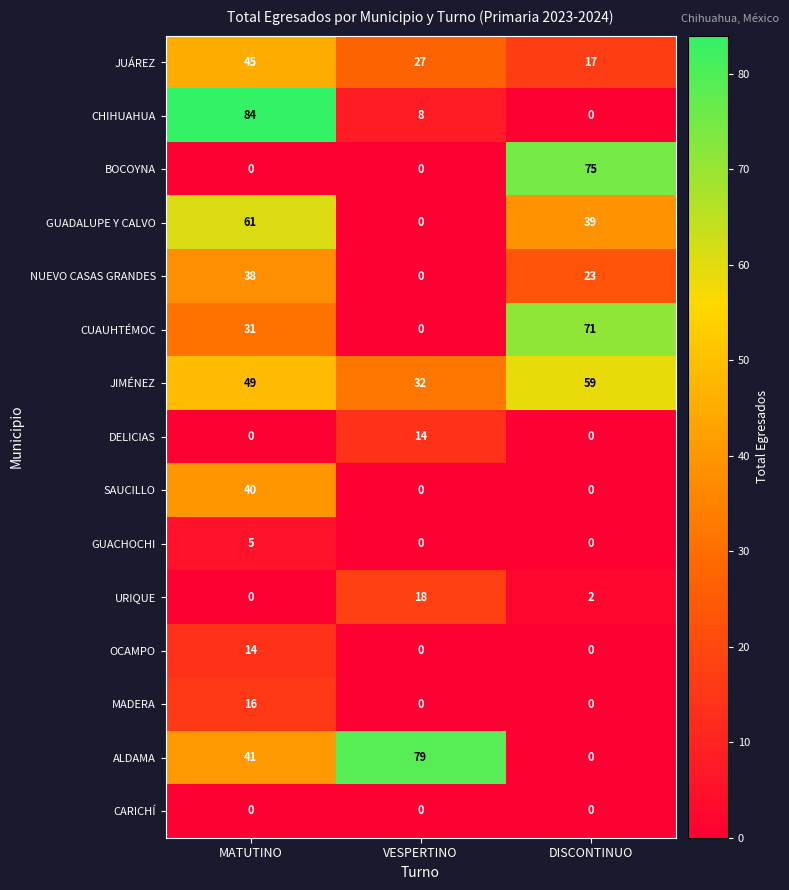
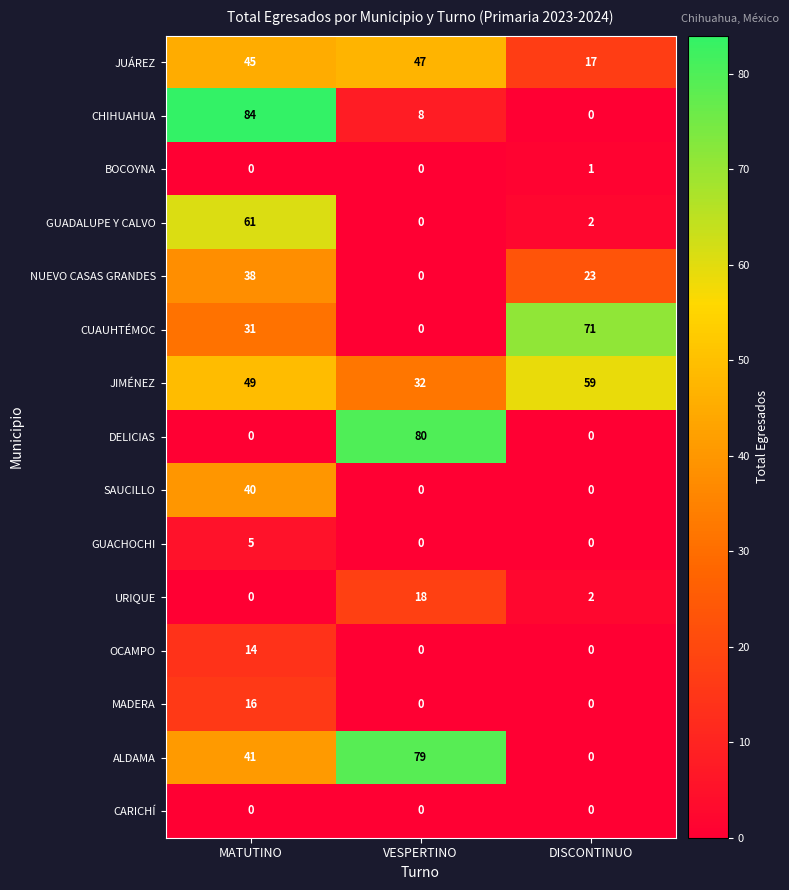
  {
    "JUÁREZ": {
      "MATUTINO": 45,
-     "VESPERTINO": 27,
+     "VESPERTINO": 47,
      "DISCONTINUO": 17
    },
    "CHIHUAHUA": {
      "MATUTINO": 84,
      "VESPERTINO": 8,
      "DISCONTINUO": 0
    },
    "BOCOYNA": {
      "MATUTINO": 0,
      "VESPERTINO": 0,
-     "DISCONTINUO": 75
+     "DISCONTINUO": 1
    },
    "GUADALUPE Y CALVO": {
      "MATUTINO": 61,
      "VESPERTINO": 0,
-     "DISCONTINUO": 39
+     "DISCONTINUO": 2
    },
    "NUEVO CASAS GRANDES": {
      "MATUTINO": 38,
      "VESPERTINO": 0,
      "DISCONTINUO": 23
    },
    "CUAUHTÉMOC": {
      "MATUTINO": 31,
      "VESPERTINO": 0,
      "DISCONTINUO": 71
    },
    "JIMÉNEZ": {
      "MATUTINO": 49,
      "VESPERTINO": 32,
      "DISCONTINUO": 59
    },
    "DELICIAS": {
      "MATUTINO": 0,
-     "VESPERTINO": 14,
+     "VESPERTINO": 80,
      "DISCONTINUO": 0
    },
    "SAUCILLO": {
      "MATUTINO": 40,
      "VESPERTINO": 0,
      "DISCONTINUO": 0
    },
    "GUACHOCHI": {
      "MATUTINO": 5,
      "VESPERTINO": 0,
      "DISCONTINUO": 0
    },
    "URIQUE": {
      "MATUTINO": 0,
      "VESPERTINO": 18,
      "DISCONTINUO": 2
    },
    "OCAMPO": {
      "MATUTINO": 14,
      "VESPERTINO": 0,
      "DISCONTINUO": 0
    },
    "MADERA": {
      "MATUTINO": 16,
      "VESPERTINO": 0,
      "DISCONTINUO": 0
    },
    "ALDAMA": {
      "MATUTINO": 41,
      "VESPERTINO": 79,
      "DISCONTINUO": 0
    },
    "CARICHÍ": {
      "MATUTINO": 0,
      "VESPERTINO": 0,
      "DISCONTINUO": 0
    }
  }
